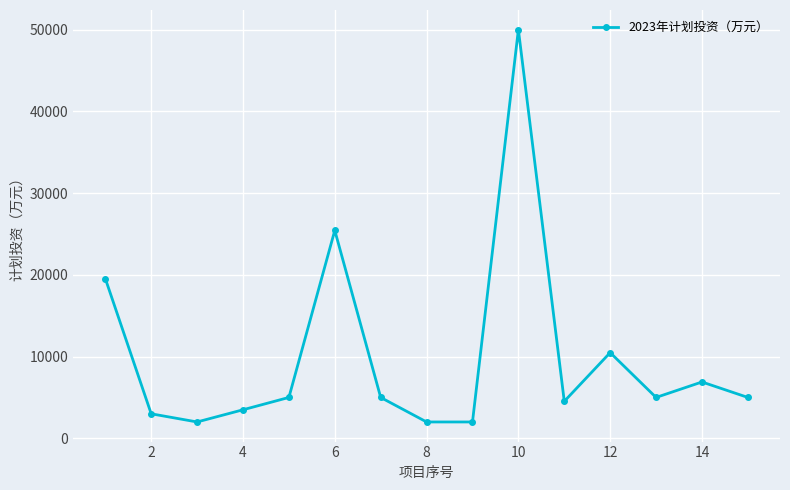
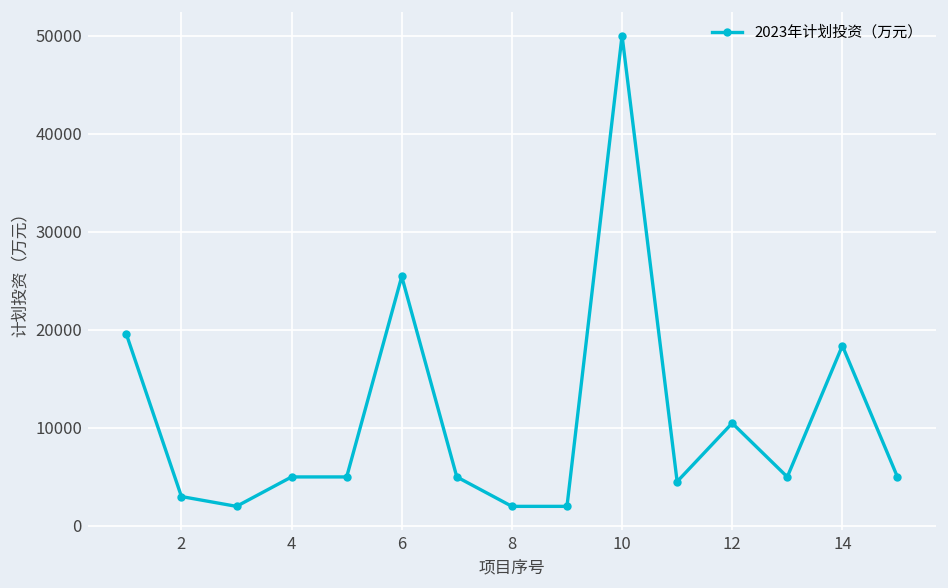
  {
    "2": 3000,
-   "4": 3000,
+   "4": 5000,
    "6": 25000,
    "8": 2000,
    "10": 50000,
    "12": 10000,
-   "14": 7000
+   "14": 18000
  }
